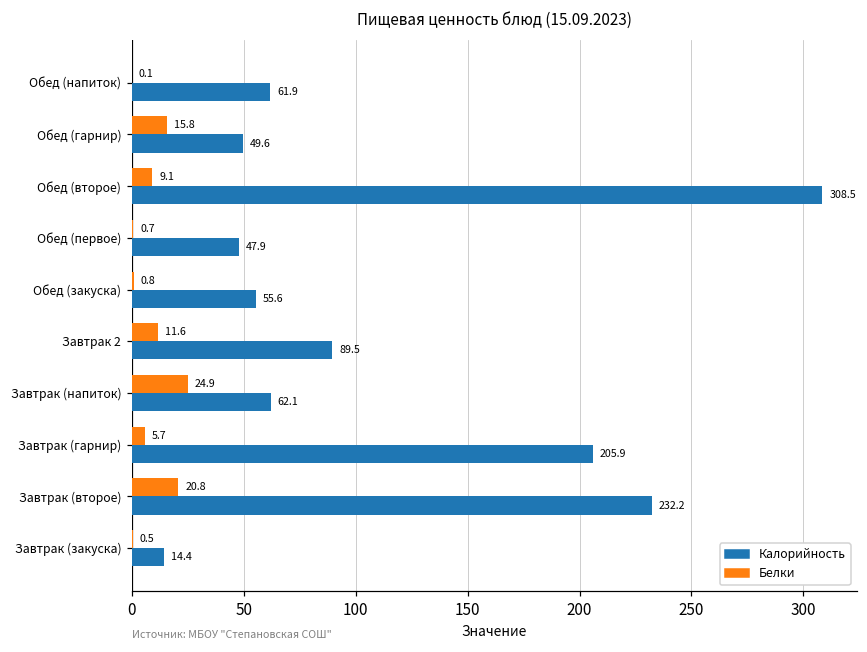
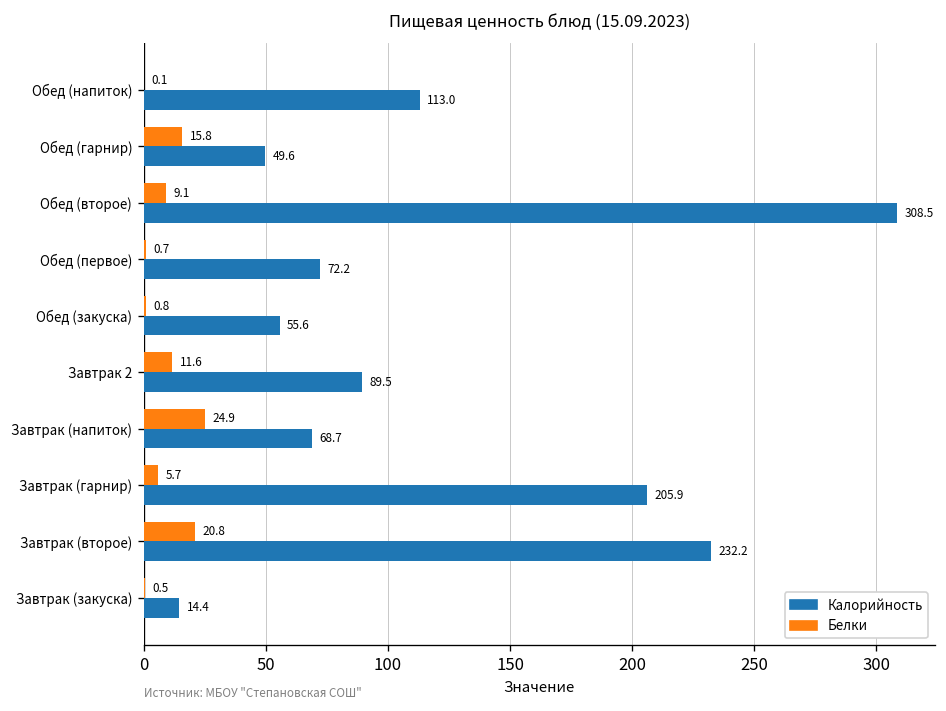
  {
    "Калорийность": {
-     "Обед (напиток)": 61.9,
+     "Обед (напиток)": 113.0,
      "Обед (гарнир)": 49.6,
      "Обед (второе)": 308.5,
-     "Обед (первое)": 47.9,
+     "Обед (первое)": 72.2,
      "Обед (закуска)": 55.6,
      "Завтрак 2": 89.5,
-     "Завтрак (напиток)": 62.1,
+     "Завтрак (напиток)": 68.7,
      "Завтрак (гарнир)": 205.9,
      "Завтрак (второе)": 232.2,
      "Завтрак (закуска)": 14.4
    },
    "Белки": {
      "Обед (напиток)": 0.1,
      "Обед (гарнир)": 15.8,
      "Обед (второе)": 9.1,
      "Обед (первое)": 0.7,
      "Обед (закуска)": 0.8,
      "Завтрак 2": 11.6,
      "Завтрак (напиток)": 24.9,
      "Завтрак (гарнир)": 5.7,
      "Завтрак (второе)": 20.8,
      "Завтрак (закуска)": 0.5
    }
  }
